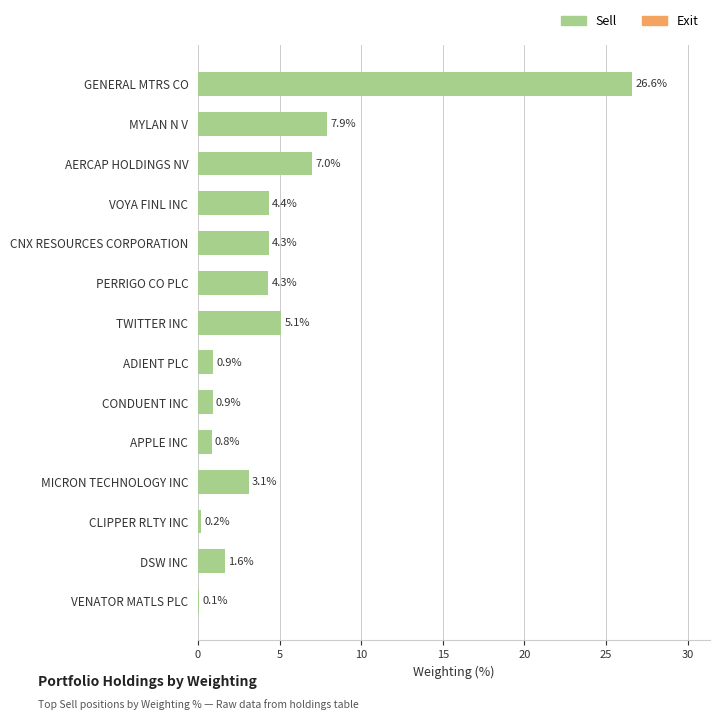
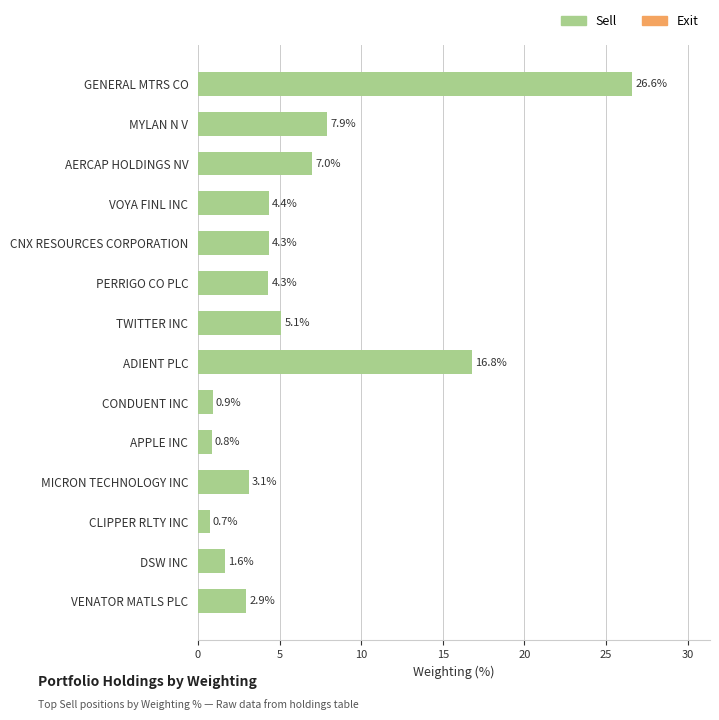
  {
    "GENERAL MTRS CO": "26.6%",
    "MYLAN N V": "7.9%",
    "AERCAP HOLDINGS NV": "7.0%",
    "VOYA FINL INC": "4.4%",
    "CNX RESOURCES CORPORATION": "4.3%",
    "PERRIGO CO PLC": "4.3%",
    "TWITTER INC": "5.1%",
-   "ADIENT PLC": "0.9%",
+   "ADIENT PLC": "16.8%",
    "CONDUENT INC": "0.9%",
    "APPLE INC": "0.8%",
    "MICRON TECHNOLOGY INC": "3.1%",
-   "CLIPPER RLTY INC": "0.2%",
+   "CLIPPER RLTY INC": "0.7%",
    "DSW INC": "1.6%",
-   "VENATOR MATLS PLC": "0.1%"
+   "VENATOR MATLS PLC": "2.9%"
  }
